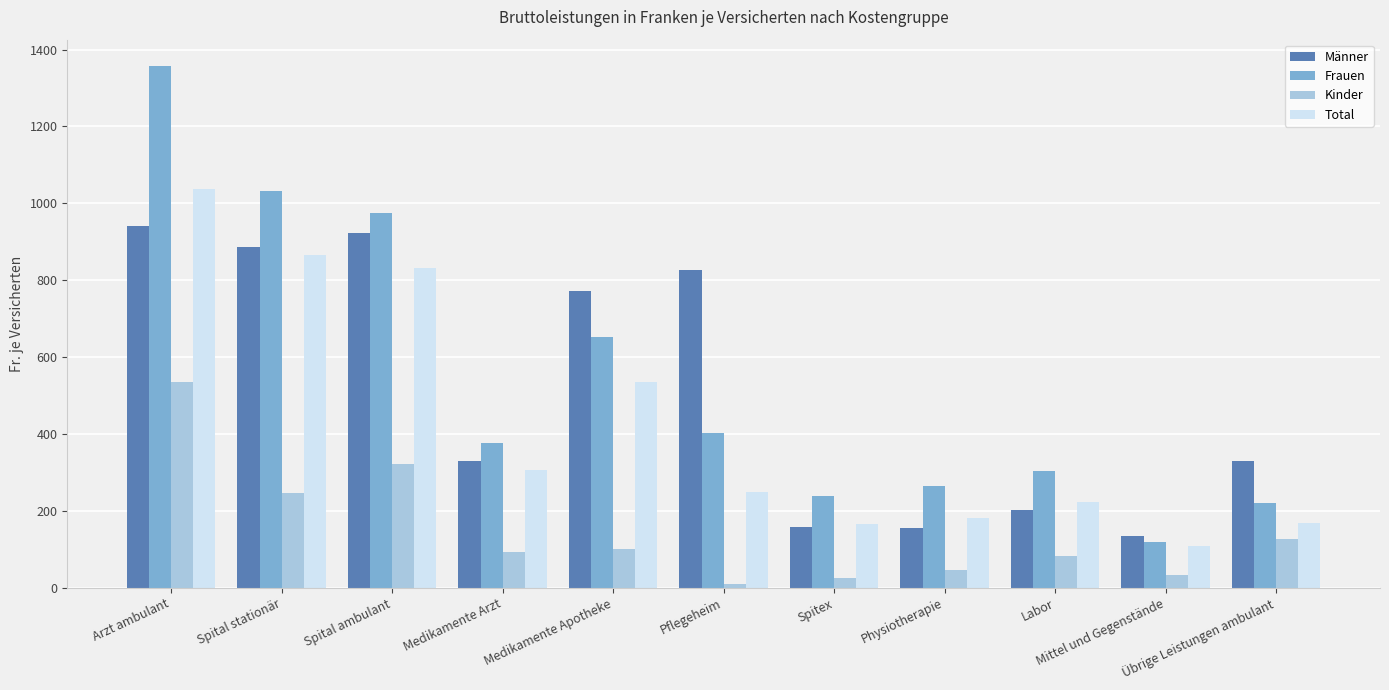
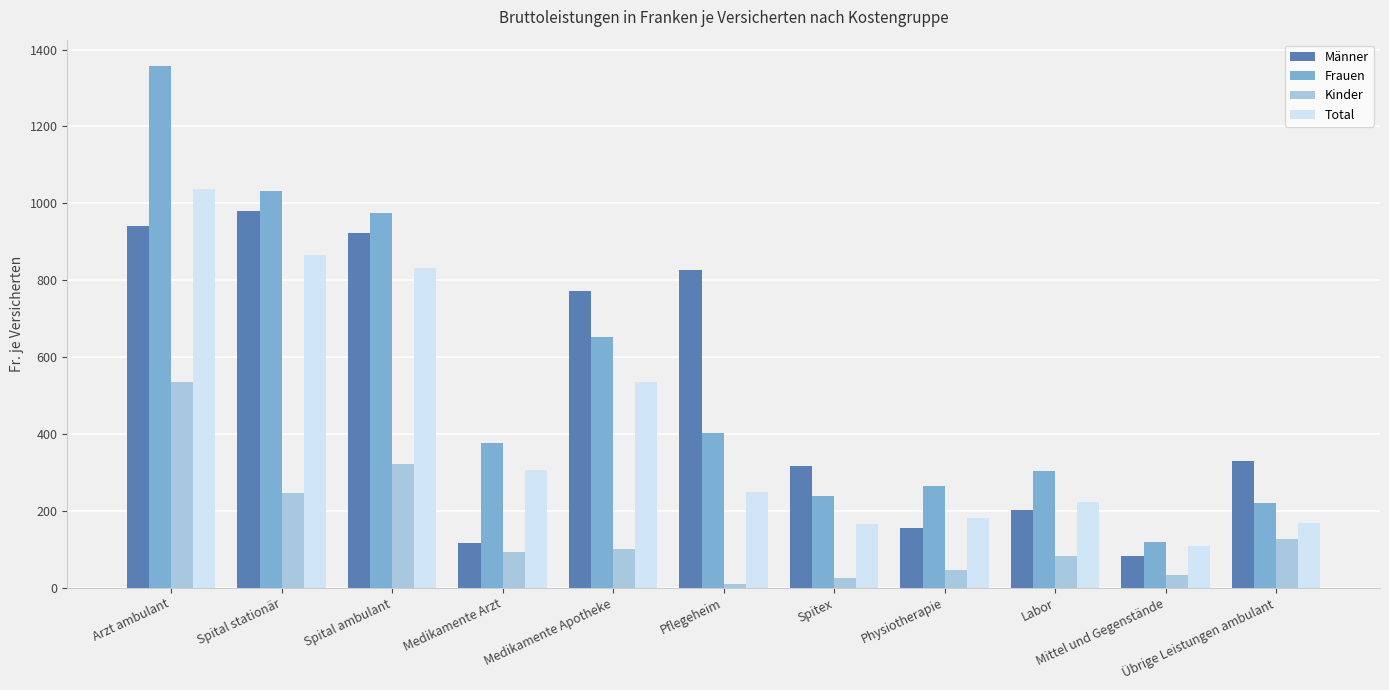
  {
    "Männer": {
      "Arzt ambulant": 940,
-     "Spital stationär": 890,
+     "Spital stationär": 980,
      "Spital ambulant": 920,
-     "Medikamente Arzt": 330,
+     "Medikamente Arzt": 120,
      "Medikamente Apotheke": 770,
      "Pflegeheim": 830,
-     "Spitex": 160,
+     "Spitex": 320,
      "Physiotherapie": 160,
      "Labor": 200,
-     "Mittel und Gegenstände": 130,
+     "Mittel und Gegenstände": 80,
      "Übrige Leistungen ambulant": 330
    }
  }
